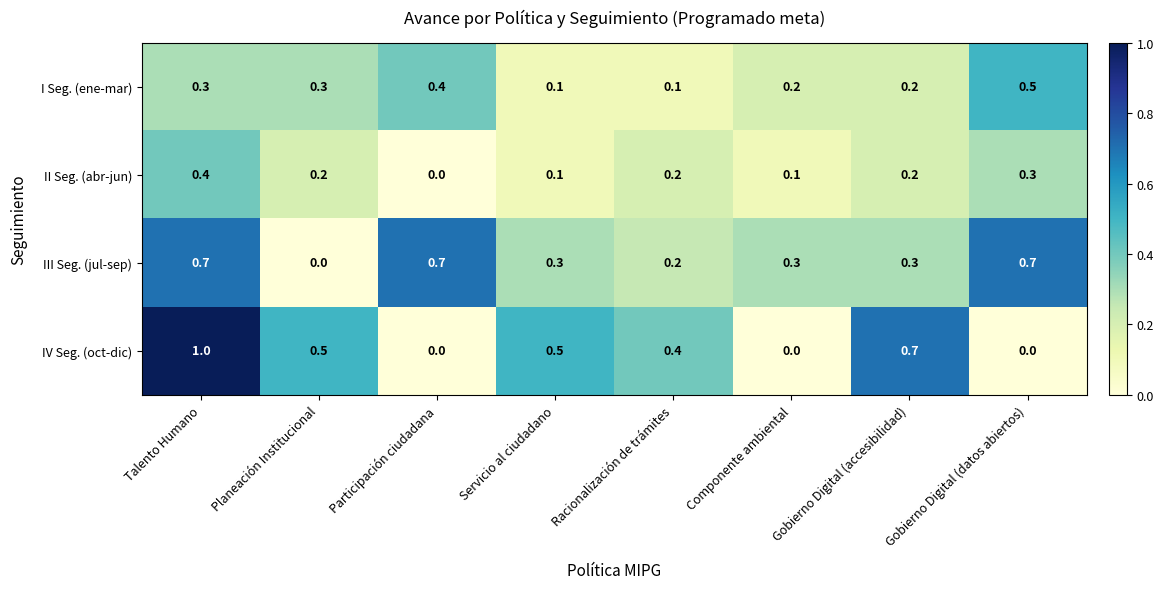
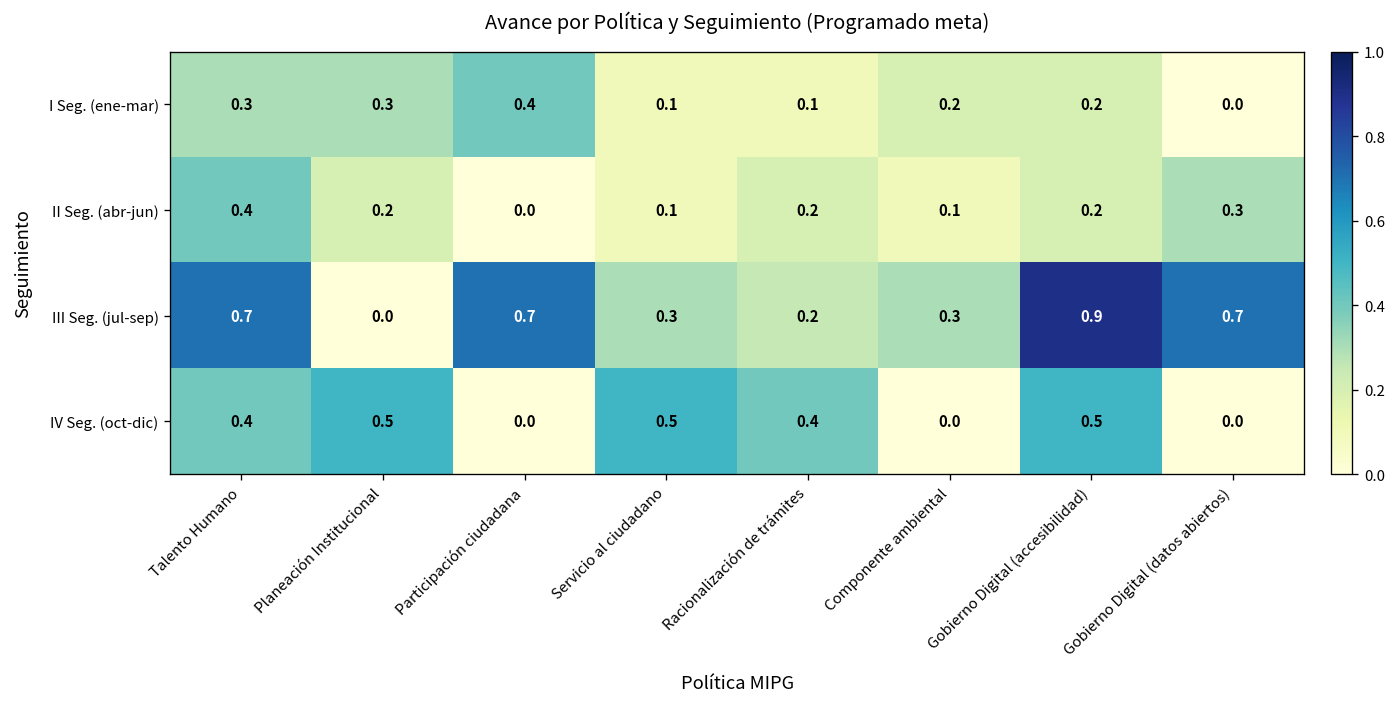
  {
    "I Seg. (ene-mar)": {
      "Talento Humano": 0.3,
      "Planeación Institucional": 0.3,
      "Participación ciudadana": 0.4,
      "Servicio al ciudadano": 0.1,
      "Racionalización de trámites": 0.1,
      "Componente ambiental": 0.2,
      "Gobierno Digital (accesibilidad)": 0.2,
-     "Gobierno Digital (datos abiertos)": 0.5
+     "Gobierno Digital (datos abiertos)": 0.0
    },
    "II Seg. (abr-jun)": {
      "Talento Humano": 0.4,
      "Planeación Institucional": 0.2,
      "Participación ciudadana": 0.0,
      "Servicio al ciudadano": 0.1,
      "Racionalización de trámites": 0.2,
      "Componente ambiental": 0.1,
      "Gobierno Digital (accesibilidad)": 0.2,
      "Gobierno Digital (datos abiertos)": 0.3
    },
    "III Seg. (jul-sep)": {
      "Talento Humano": 0.7,
      "Planeación Institucional": 0.0,
      "Participación ciudadana": 0.7,
      "Servicio al ciudadano": 0.3,
      "Racionalización de trámites": 0.2,
      "Componente ambiental": 0.3,
-     "Gobierno Digital (accesibilidad)": 0.3,
+     "Gobierno Digital (accesibilidad)": 0.9,
      "Gobierno Digital (datos abiertos)": 0.7
    },
    "IV Seg. (oct-dic)": {
-     "Talento Humano": 1.0,
+     "Talento Humano": 0.4,
      "Planeación Institucional": 0.5,
      "Participación ciudadana": 0.0,
      "Servicio al ciudadano": 0.5,
      "Racionalización de trámites": 0.4,
      "Componente ambiental": 0.0,
-     "Gobierno Digital (accesibilidad)": 0.7,
+     "Gobierno Digital (accesibilidad)": 0.5,
      "Gobierno Digital (datos abiertos)": 0.0
    }
  }
